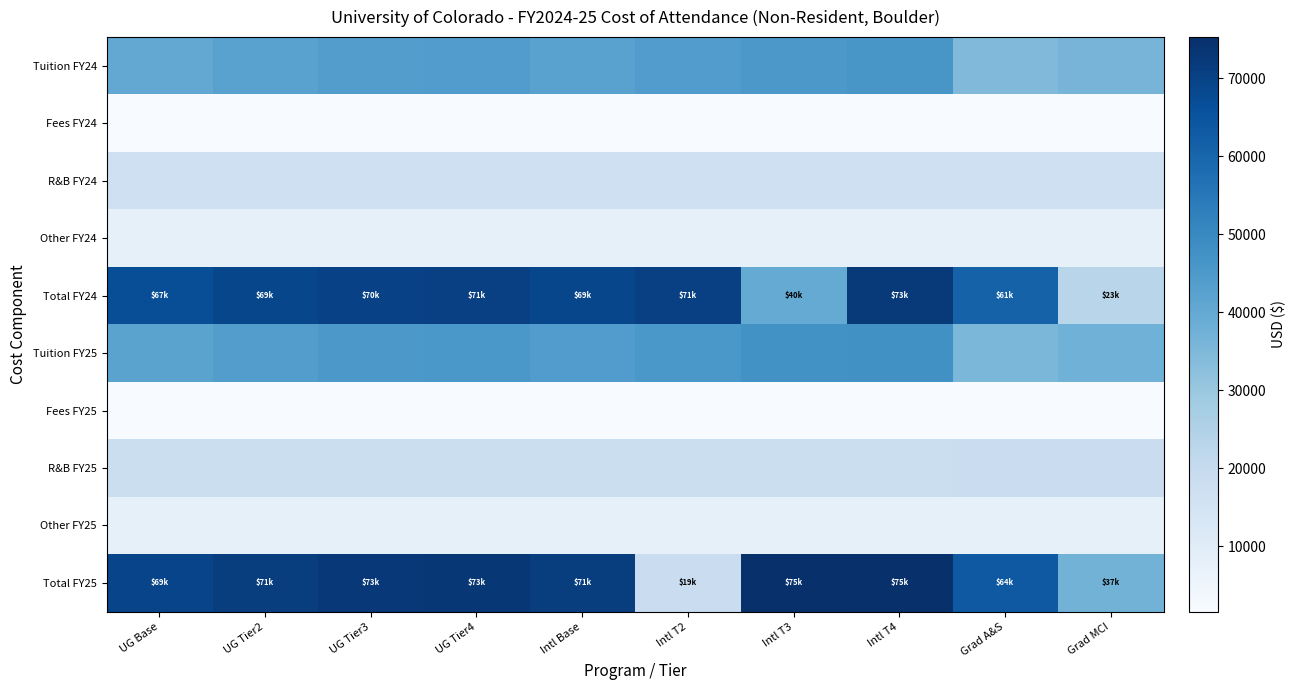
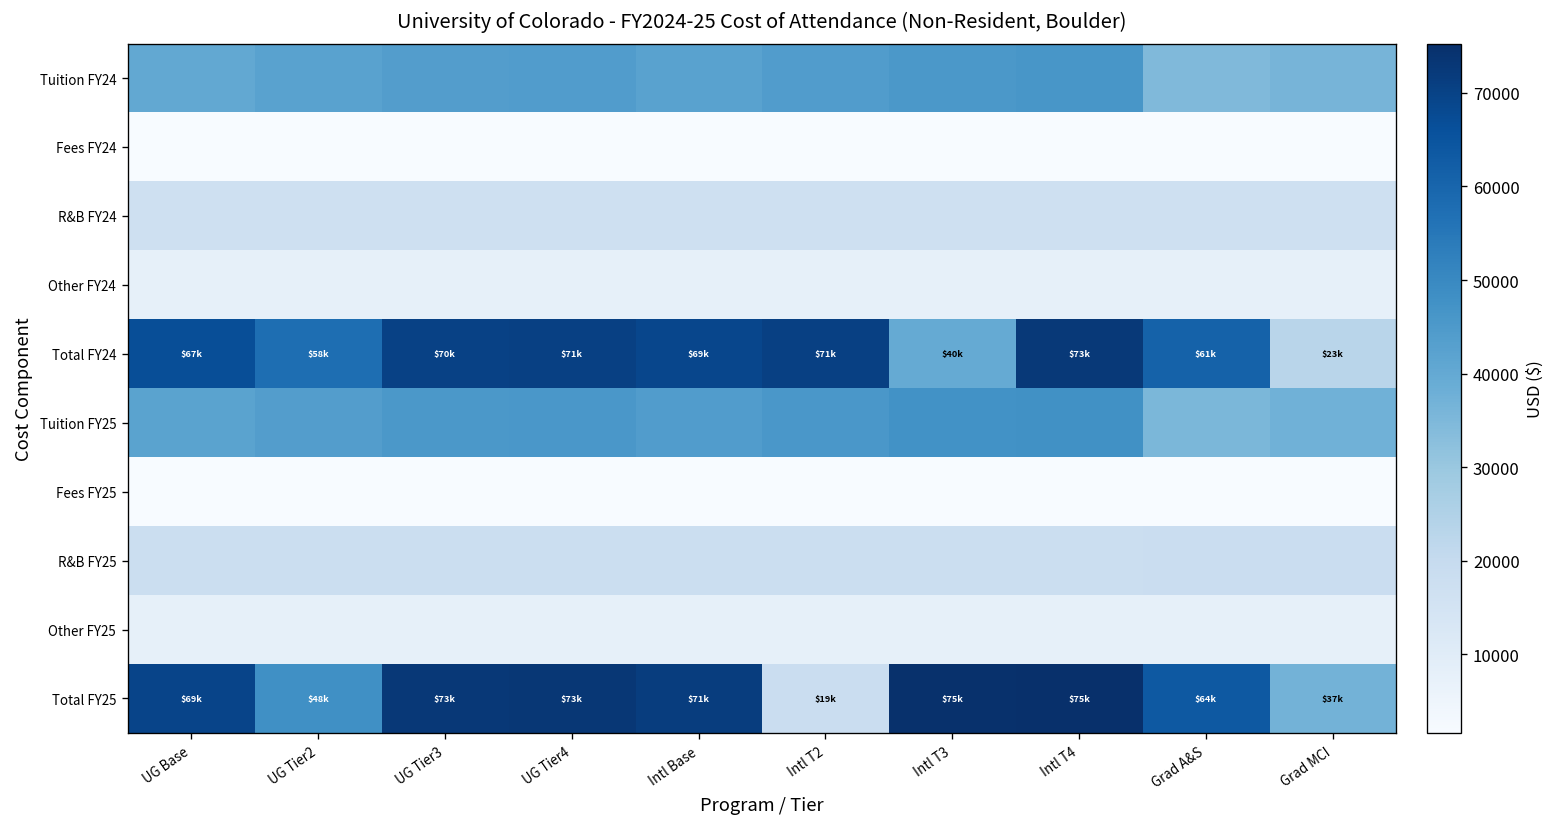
  {
    "Total FY24": {
      "UG Base": "$67k",
-     "UG Tier2": "$69k",
+     "UG Tier2": "$58k",
      "UG Tier3": "$70k",
      "UG Tier4": "$71k",
      "Intl Base": "$69k",
      "Intl T2": "$71k",
      "Intl T3": "$40k",
      "Intl T4": "$73k",
      "Grad A&S": "$61k",
      "Grad MCI": "$23k"
    },
    "Total FY25": {
      "UG Base": "$69k",
-     "UG Tier2": "$71k",
+     "UG Tier2": "$48k",
      "UG Tier3": "$73k",
      "UG Tier4": "$73k",
      "Intl Base": "$71k",
      "Intl T2": "$19k",
      "Intl T3": "$75k",
      "Intl T4": "$75k",
      "Grad A&S": "$64k",
      "Grad MCI": "$37k"
    }
  }
